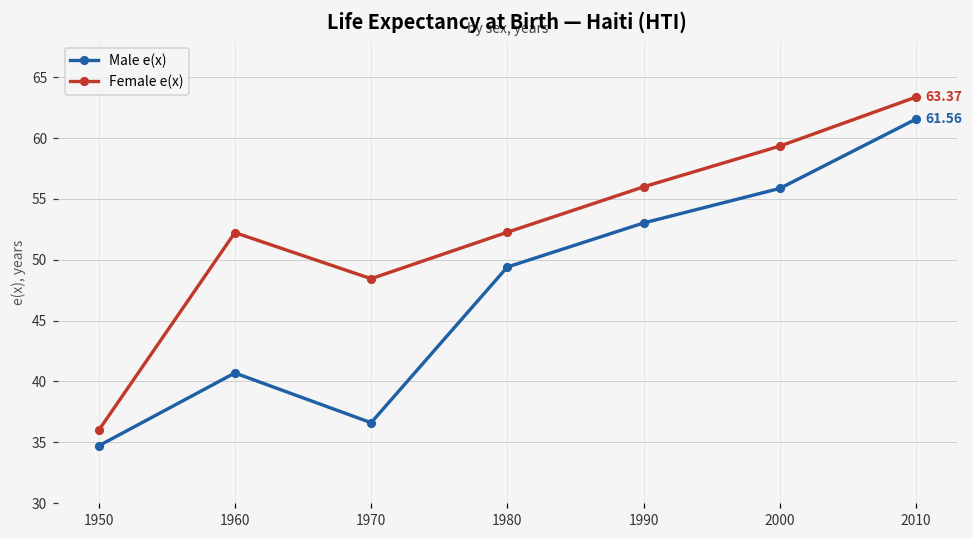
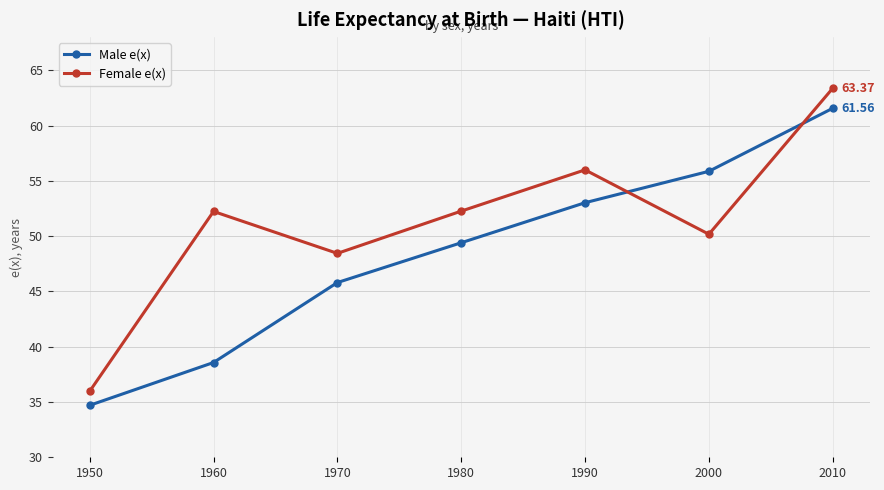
  {
    "Male e(x)": {
      "1950": 34.7,
-     "1960": 40.7,
-     "1970": 36.6,
+     "1960": 38.6,
+     "1970": 45.8,
      "1980": 49.4,
      "1990": 53.0,
      "2000": 55.9
    },
    "Female e(x)": {
      "1950": 36.0,
      "1960": 52.2,
      "1970": 48.4,
      "1980": 52.3,
      "1990": 56.0,
-     "2000": 59.3
+     "2000": 50.2
    }
  }
